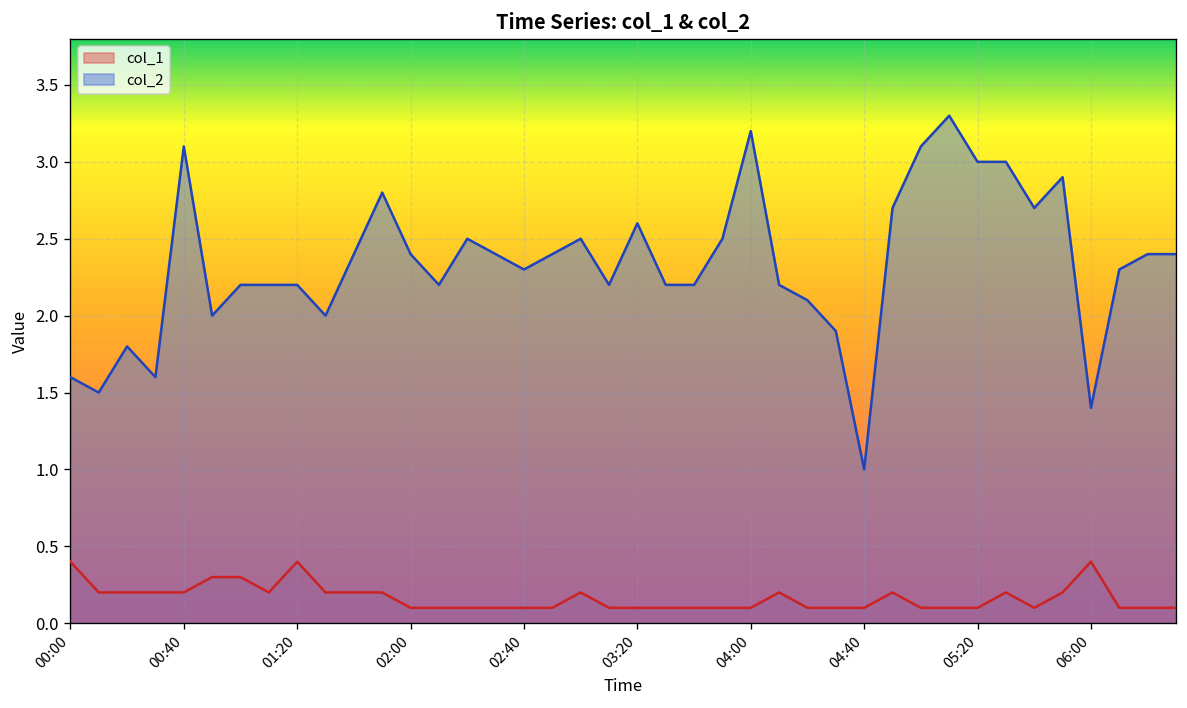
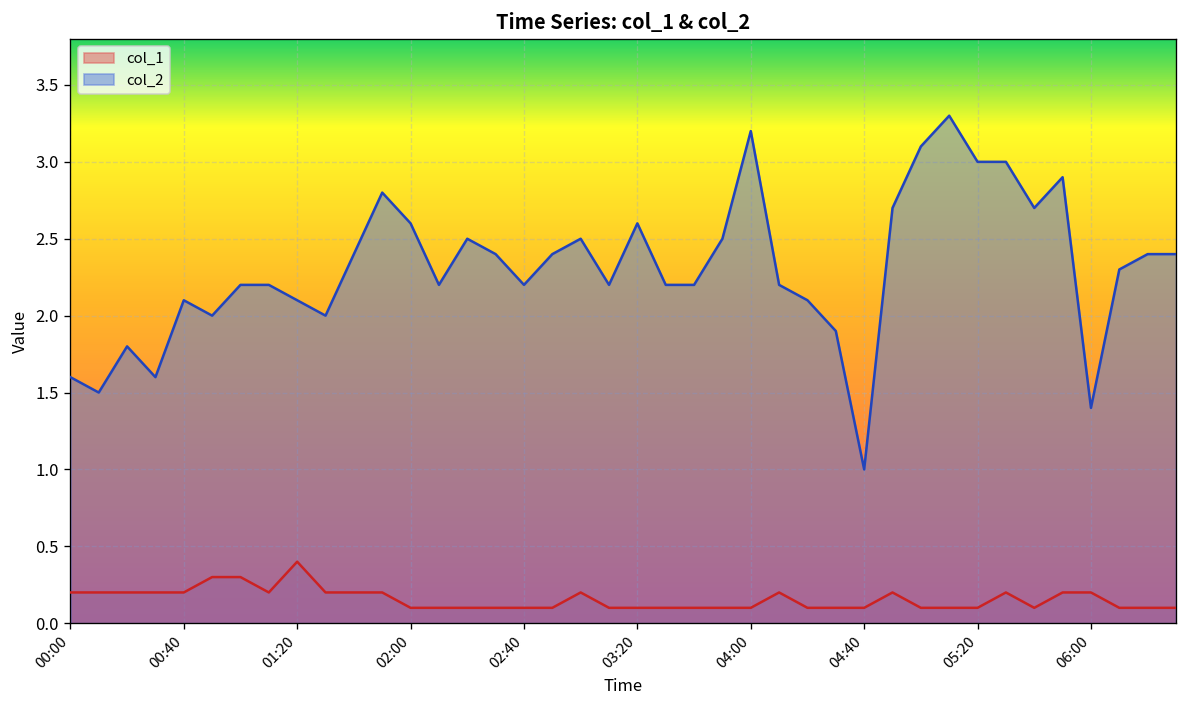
  {
    "col_1": {
-     "00:00": 0.4,
+     "00:00": 0.2,
      "00:40": 0.2,
      "01:20": 0.4,
      "02:00": 0.1,
      "02:40": 0.1,
      "03:20": 0.1,
      "04:00": 0.1,
      "04:40": 0.1,
      "05:20": 0.1,
-     "06:00": 0.4
+     "06:00": 0.2
    },
    "col_2": {
      "00:00": 1.6,
-     "00:40": 3.1,
-     "01:20": 2.2,
-     "02:00": 2.4,
-     "02:40": 2.3,
+     "00:40": 2.1,
+     "01:20": 2.1,
+     "02:00": 2.6,
+     "02:40": 2.2,
      "03:20": 2.6,
      "04:00": 3.2,
      "04:40": 1.0,
      "05:20": 3.0,
      "06:00": 1.4
    }
  }
